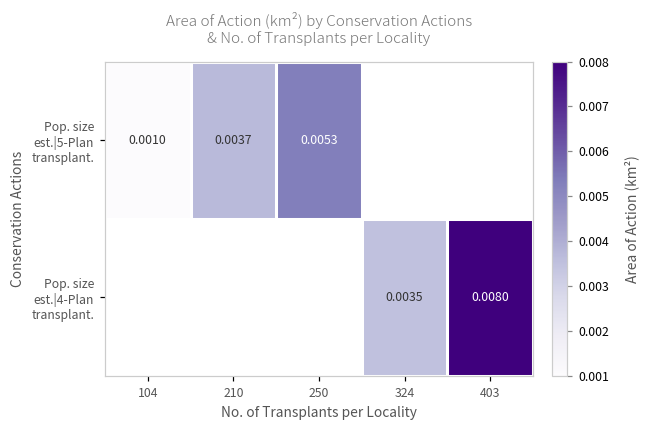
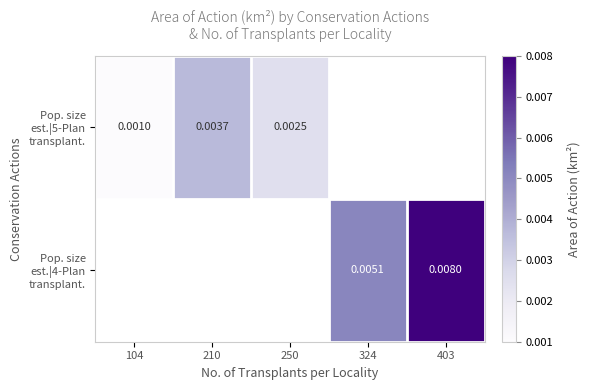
  {
    "Pop. size est.|5-Plan transplant.": {
      "104": 0.0010,
      "210": 0.0037,
-     "250": 0.0053
+     "250": 0.0025
    },
    "Pop. size est.|4-Plan transplant.": {
-     "324": 0.0035,
+     "324": 0.0051,
      "403": 0.0080
    }
  }
